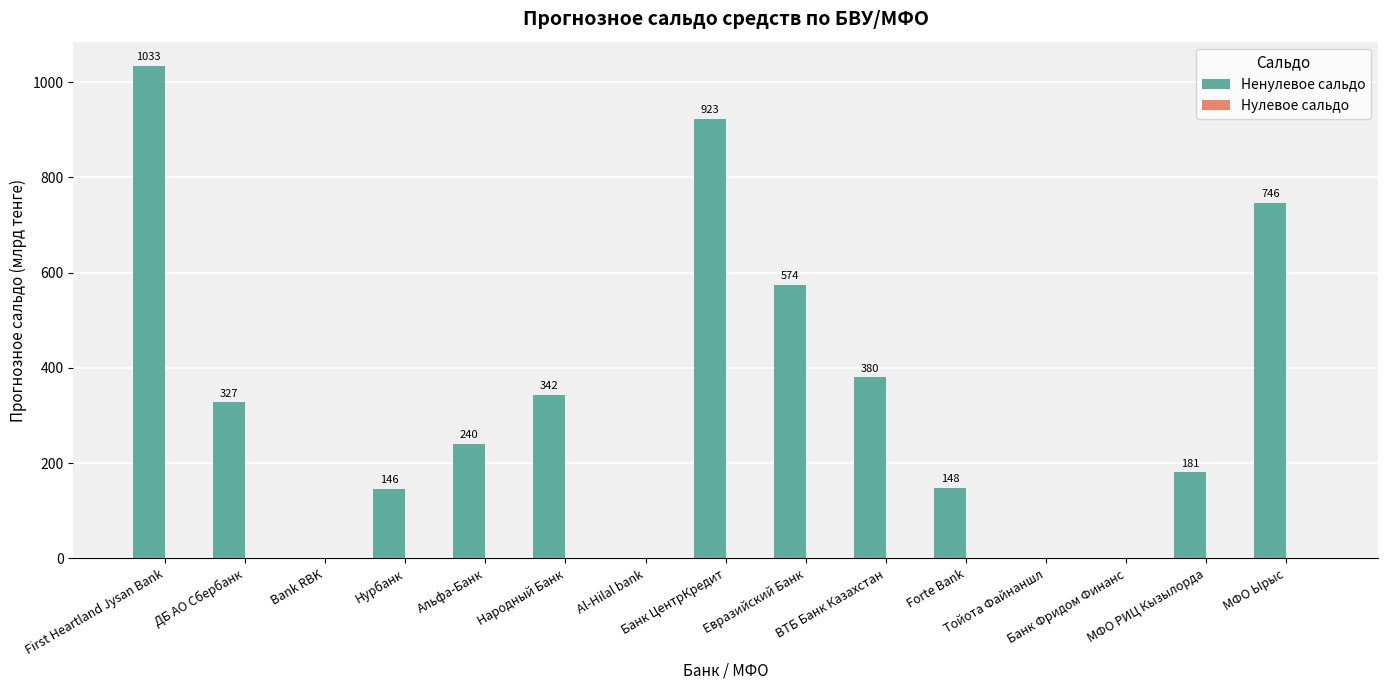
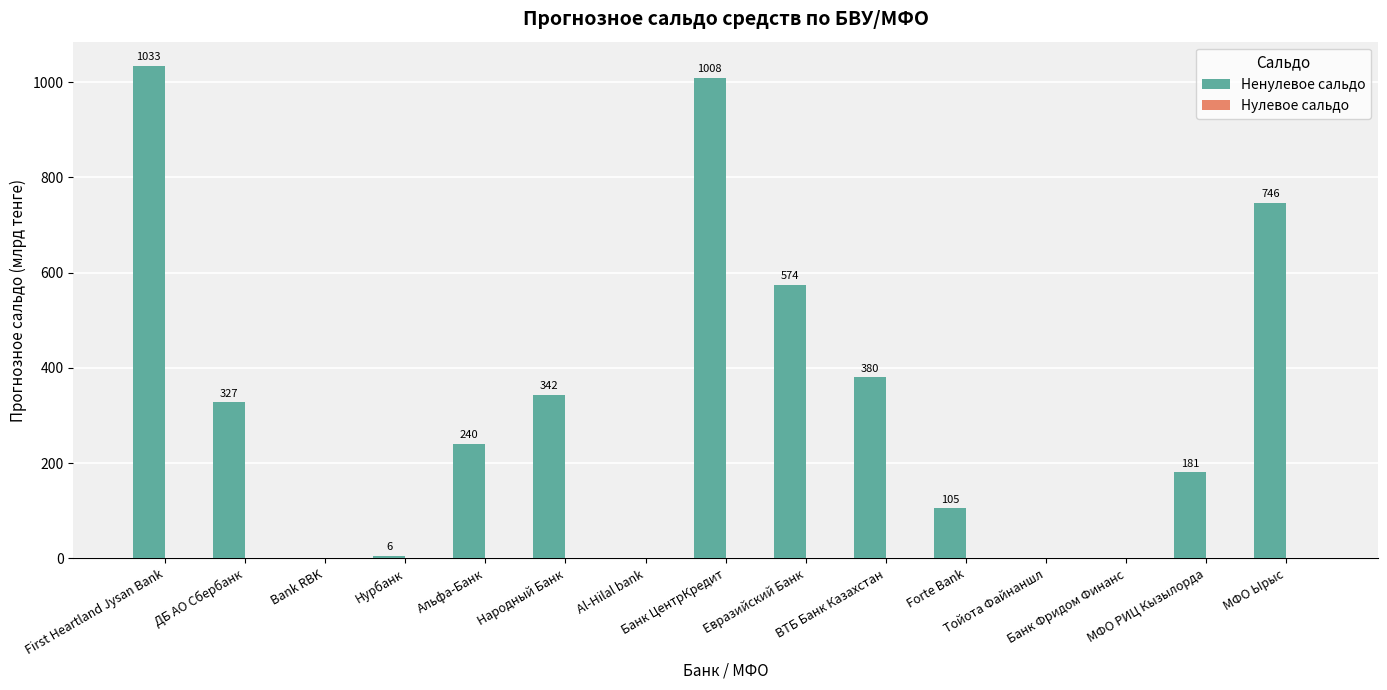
  {
    "Ненулевое сальдо": {
      "First Heartland Jysan Bank": 1033,
      "ДБ АО Сбербанк": 327,
-     "Нурбанк": 146,
+     "Нурбанк": 6,
      "Альфа-Банк": 240,
      "Народный Банк": 342,
-     "Банк ЦентрКредит": 923,
+     "Банк ЦентрКредит": 1008,
      "Евразийский Банк": 574,
      "ВТБ Банк Казахстан": 380,
-     "Forte Bank": 148,
+     "Forte Bank": 105,
      "МФО РИЦ Кызылорда": 181,
      "МФО Ырыс": 746
    },
    "Нулевое сальдо": {
      "First Heartland Jysan Bank": 0,
      "ДБ АО Сбербанк": 0,
      "Нурбанк": 0,
      "Альфа-Банк": 0,
      "Народный Банк": 0,
      "Банк ЦентрКредит": 0,
      "Евразийский Банк": 0,
      "ВТБ Банк Казахстан": 0,
      "Forte Bank": 0,
      "МФО РИЦ Кызылорда": 0,
      "МФО Ырыс": 0
    }
  }
